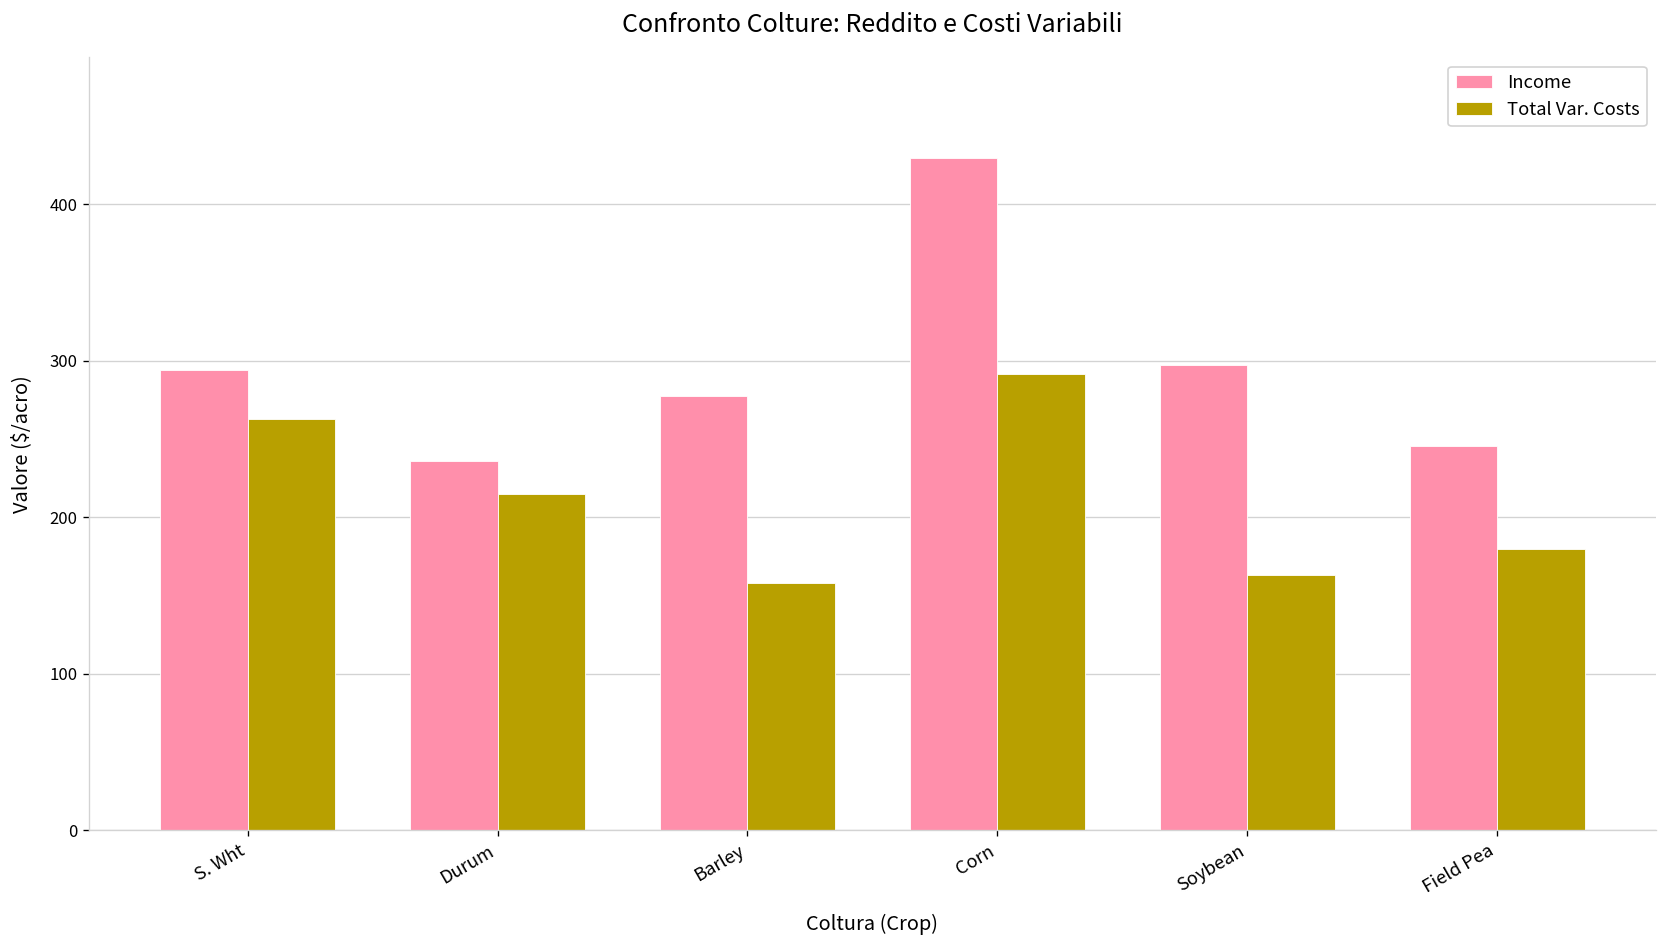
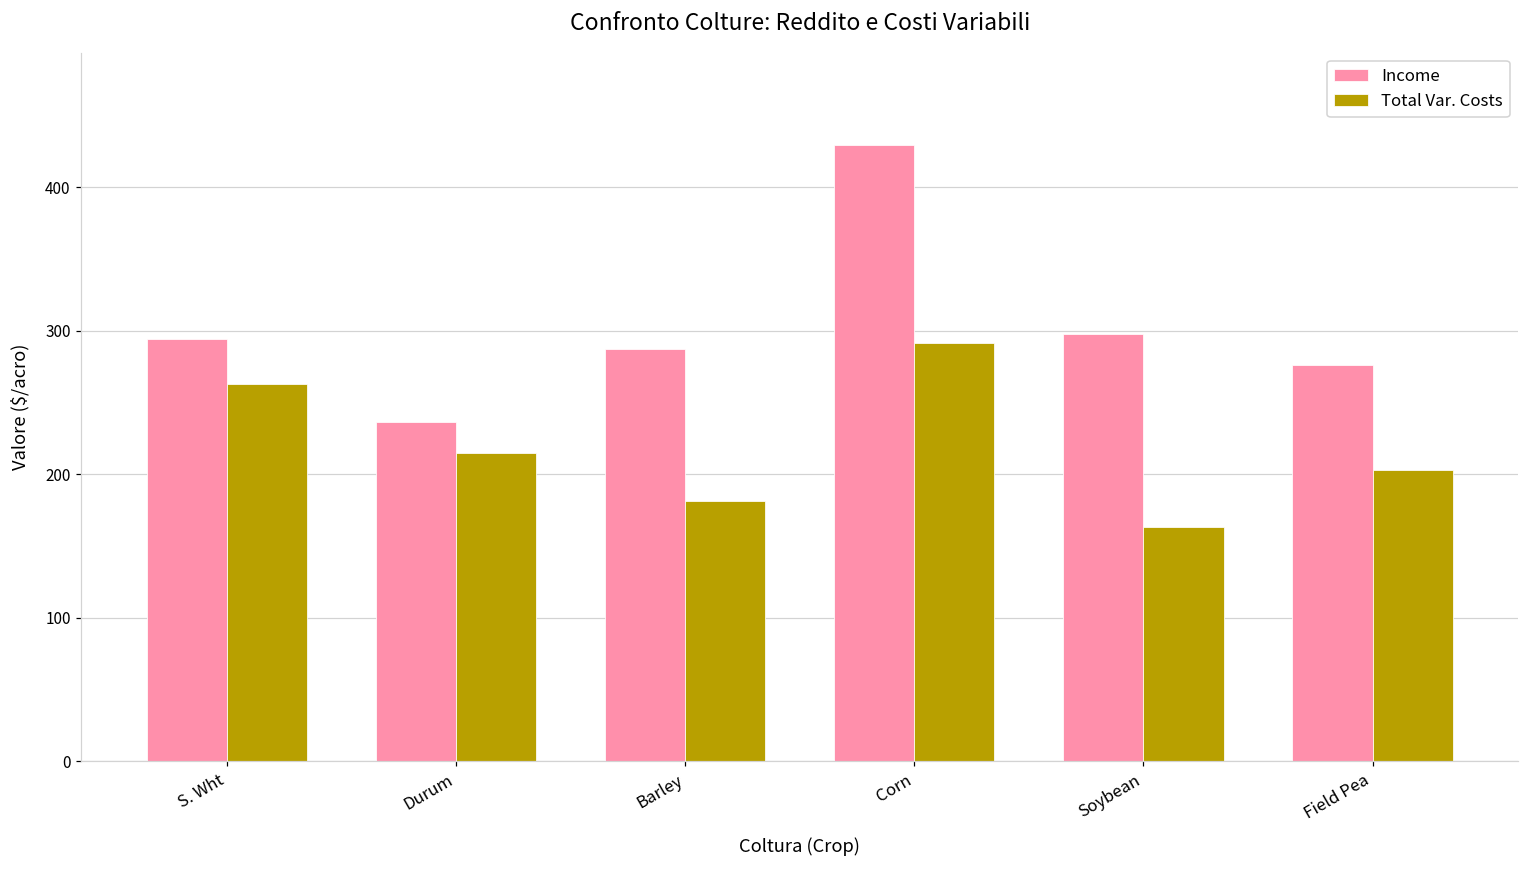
  {
    "Income": {
      "S. Wht": 294,
      "Durum": 236,
-     "Barley": 278,
+     "Barley": 288,
      "Corn": 429,
      "Soybean": 297,
-     "Field Pea": 245
+     "Field Pea": 276
    },
    "Total Var. Costs": {
      "S. Wht": 263,
      "Durum": 215,
-     "Barley": 158,
+     "Barley": 181,
      "Corn": 292,
      "Soybean": 163,
-     "Field Pea": 180
+     "Field Pea": 203
    }
  }
